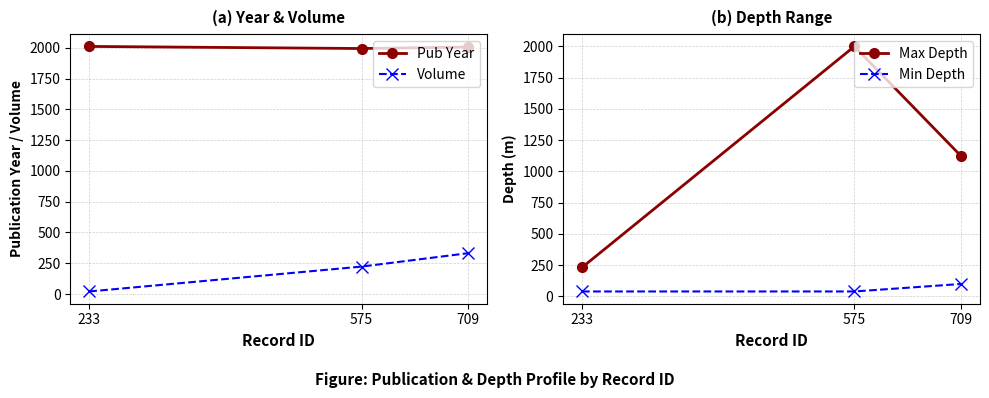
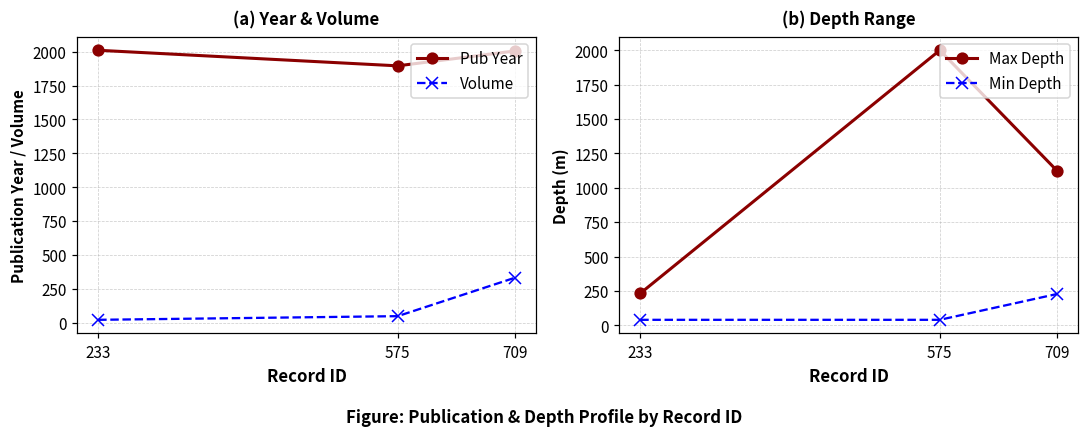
  {
    "(a) Year & Volume": {
      "Pub Year": {
        "233": 2010,
-       "575": 1990
+       "575": 1900
      },
      "Volume": {
        "233": 20,
-       "575": 220,
+       "575": 50,
        "709": 330
      }
    },
    "(b) Depth Range": {
      "Max Depth": {
        "233": 230,
        "709": 1120
      },
      "Min Depth": {
        "233": 40,
        "575": 40,
-       "709": 100
+       "709": 230
      }
    }
  }
